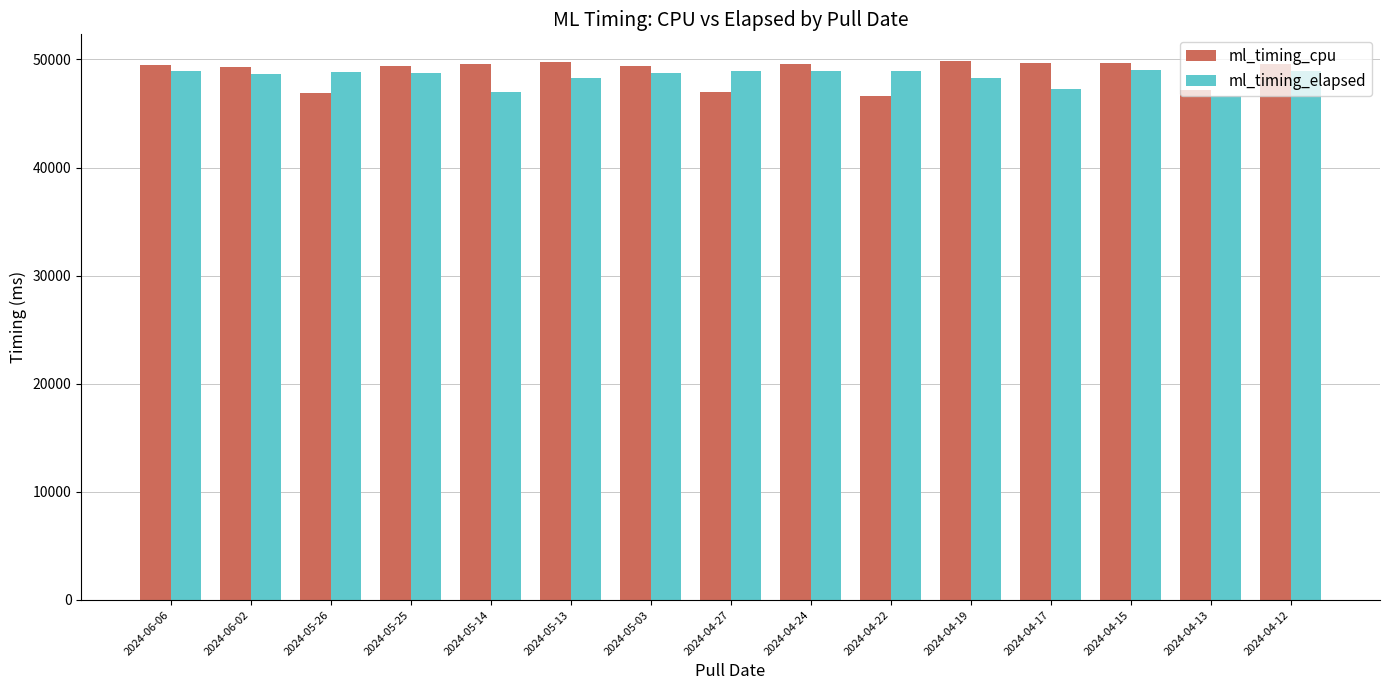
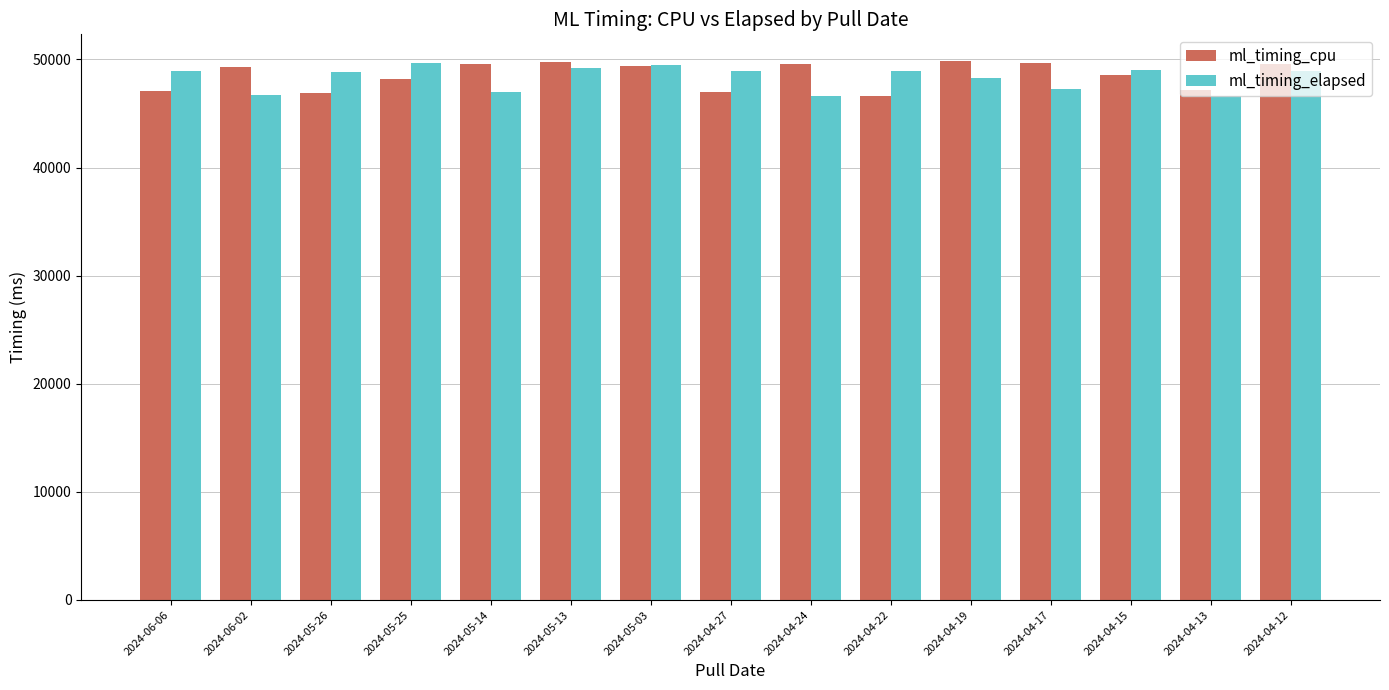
  {
    "ml_timing_cpu": {
-     "2024-06-06": 49500,
+     "2024-06-06": 47100,
      "2024-06-02": 49300,
      "2024-05-26": 46900,
-     "2024-05-25": 49400,
+     "2024-05-25": 48200,
      "2024-05-14": 49600,
      "2024-05-13": 49800,
      "2024-05-03": 49400,
      "2024-04-27": 47000,
      "2024-04-24": 49600,
      "2024-04-22": 46600,
      "2024-04-19": 49800,
      "2024-04-17": 49700,
-     "2024-04-15": 49700
+     "2024-04-15": 48500
    },
    "ml_timing_elapsed": {
      "2024-06-06": 48900,
-     "2024-06-02": 48700,
+     "2024-06-02": 46700,
      "2024-05-26": 48800,
-     "2024-05-25": 48700,
+     "2024-05-25": 49700,
      "2024-05-14": 47000,
-     "2024-05-13": 48300,
-     "2024-05-03": 48700,
+     "2024-05-13": 49200,
+     "2024-05-03": 49500,
      "2024-04-27": 49000,
-     "2024-04-24": 48900,
+     "2024-04-24": 46600,
      "2024-04-22": 48900,
      "2024-04-19": 48300,
      "2024-04-17": 47300,
      "2024-04-15": 49000
    }
  }
